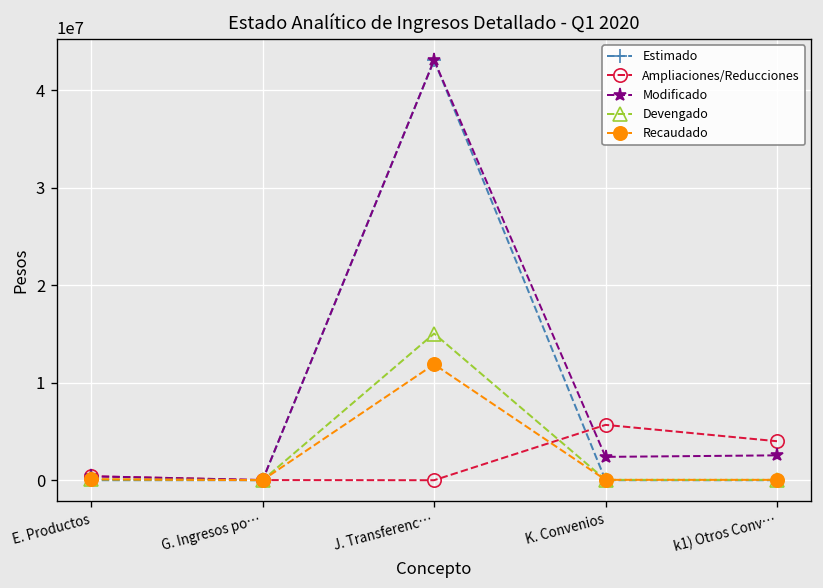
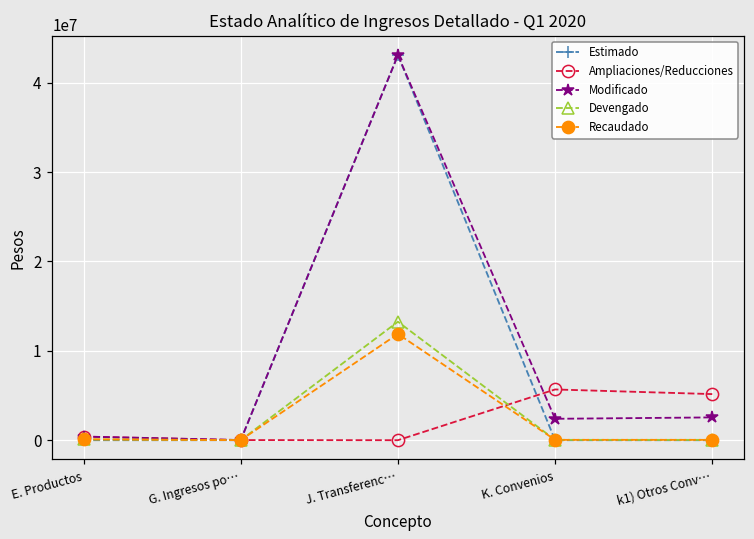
  {
    "Ampliaciones/Reducciones": {
      "J. Transferenc…": 0,
      "K. Convenios": 6000000,
-     "k1) Otros Conv…": 4000000
+     "k1) Otros Conv…": 5000000
    },
    "Modificado": {
      "K. Convenios": 2000000,
      "k1) Otros Conv…": 3000000
    },
    "Devengado": {
-     "J. Transferenc…": 15000000
+     "J. Transferenc…": 13000000
    },
    "Recaudado": {
      "J. Transferenc…": 12000000
    }
  }
